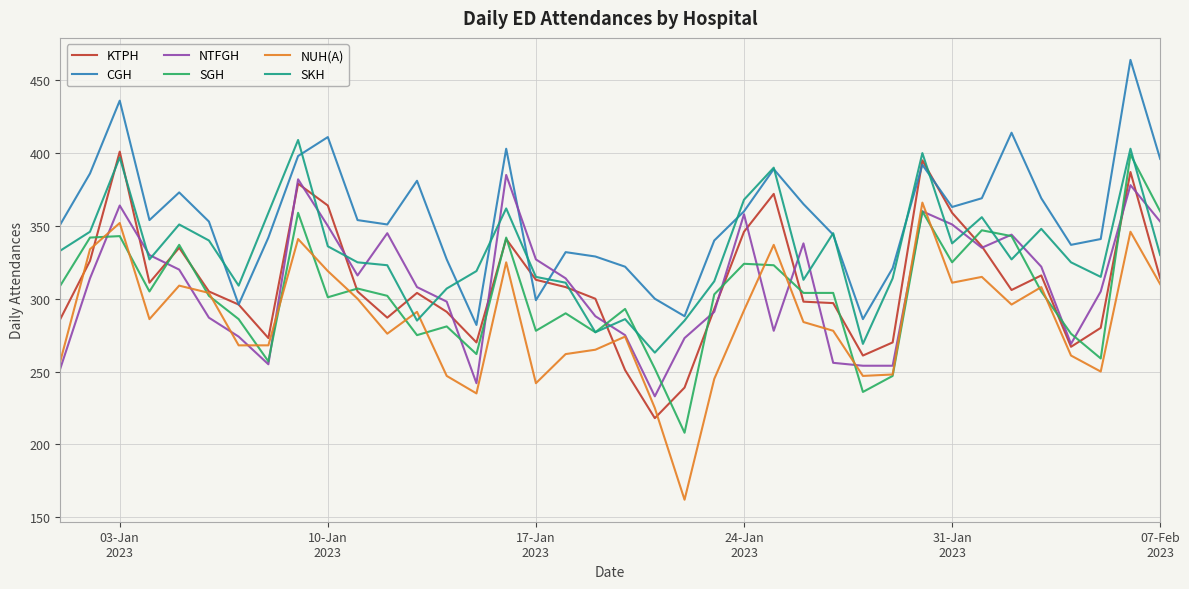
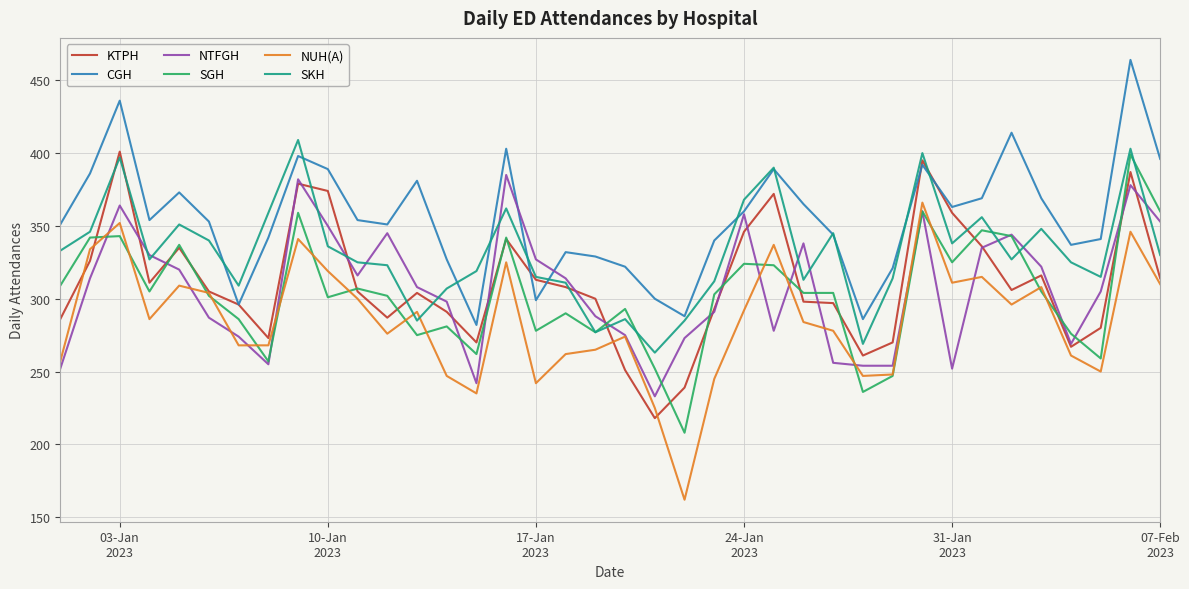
  {
    "KTPH": {
      "03-Jan 2023": 401,
-     "10-Jan 2023": 364,
+     "10-Jan 2023": 374,
      "17-Jan 2023": 313,
      "24-Jan 2023": 346,
      "31-Jan 2023": 359,
      "07-Feb 2023": 314
    },
    "CGH": {
      "03-Jan 2023": 436,
-     "10-Jan 2023": 411,
+     "10-Jan 2023": 389,
      "17-Jan 2023": 299,
      "24-Jan 2023": 360,
      "31-Jan 2023": 363,
      "07-Feb 2023": 396
    },
    "NTFGH": {
      "03-Jan 2023": 364,
      "10-Jan 2023": 350,
      "17-Jan 2023": 327,
      "24-Jan 2023": 358,
-     "31-Jan 2023": 351,
+     "31-Jan 2023": 252,
      "07-Feb 2023": 353
    },
    "NUH(A)": {
      "03-Jan 2023": 352,
      "10-Jan 2023": 319,
      "17-Jan 2023": 242,
      "24-Jan 2023": 292,
      "31-Jan 2023": 311,
      "07-Feb 2023": 310
    }
  }
